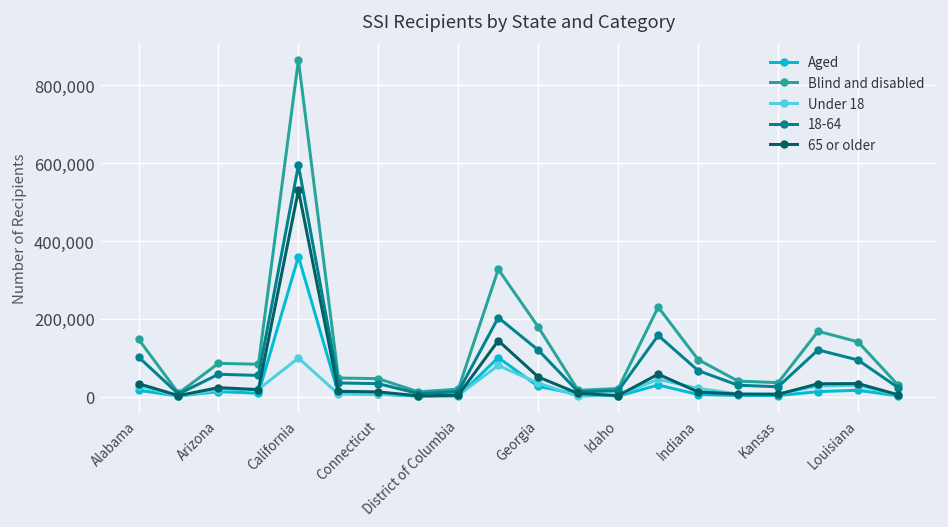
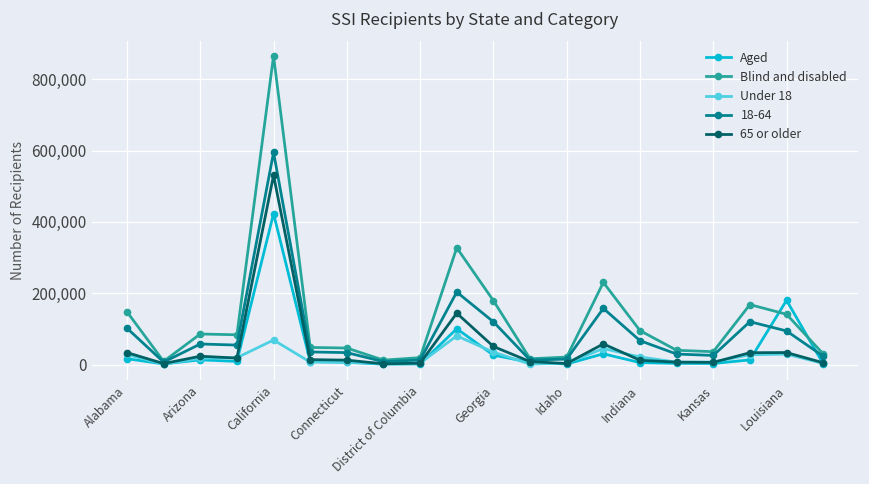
  {
    "Aged": {
      "Alabama": "20,000",
-     "California": "360,000",
+     "California": "420,000",
      "Georgia": "30,000",
-     "Louisiana": "20,000"
+     "Louisiana": "180,000"
    },
    "Under 18": {
-     "California": "100,000",
+     "California": "70,000",
      "Georgia": "40,000",
      "Indiana": "20,000"
    }
  }
